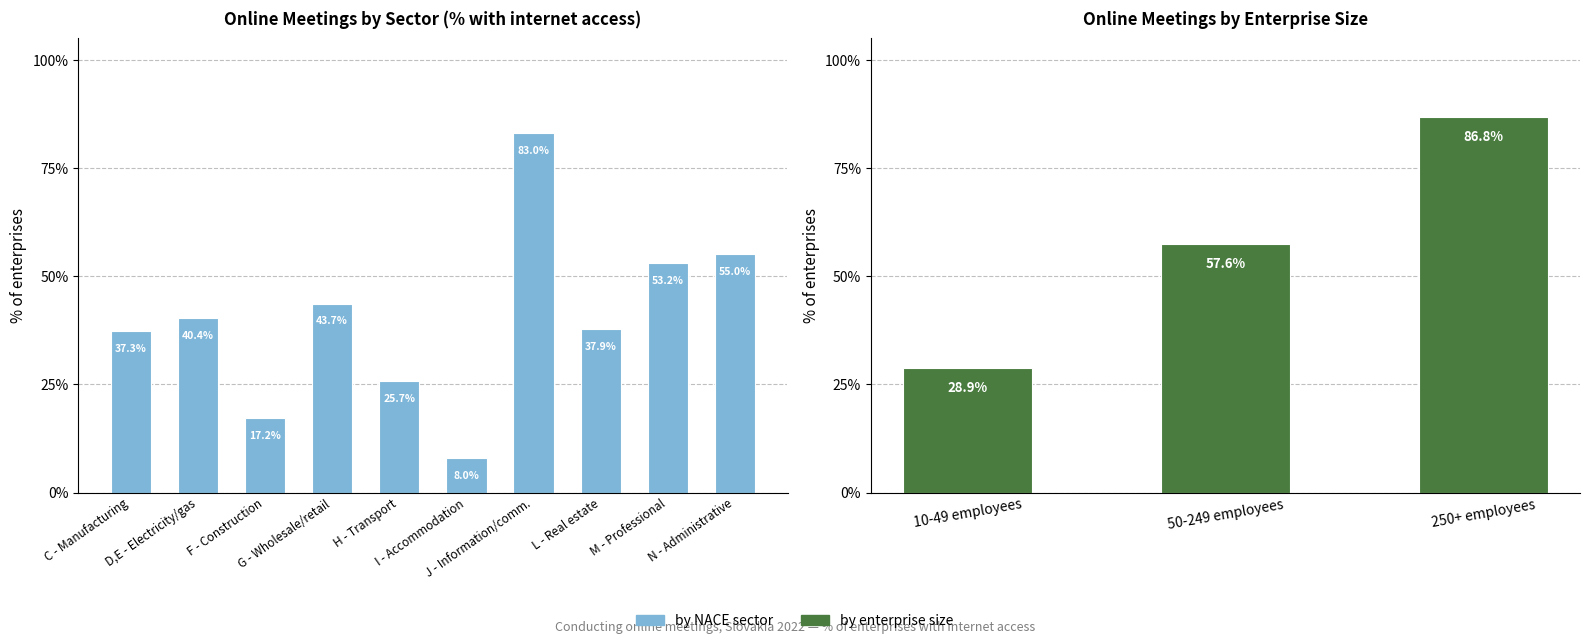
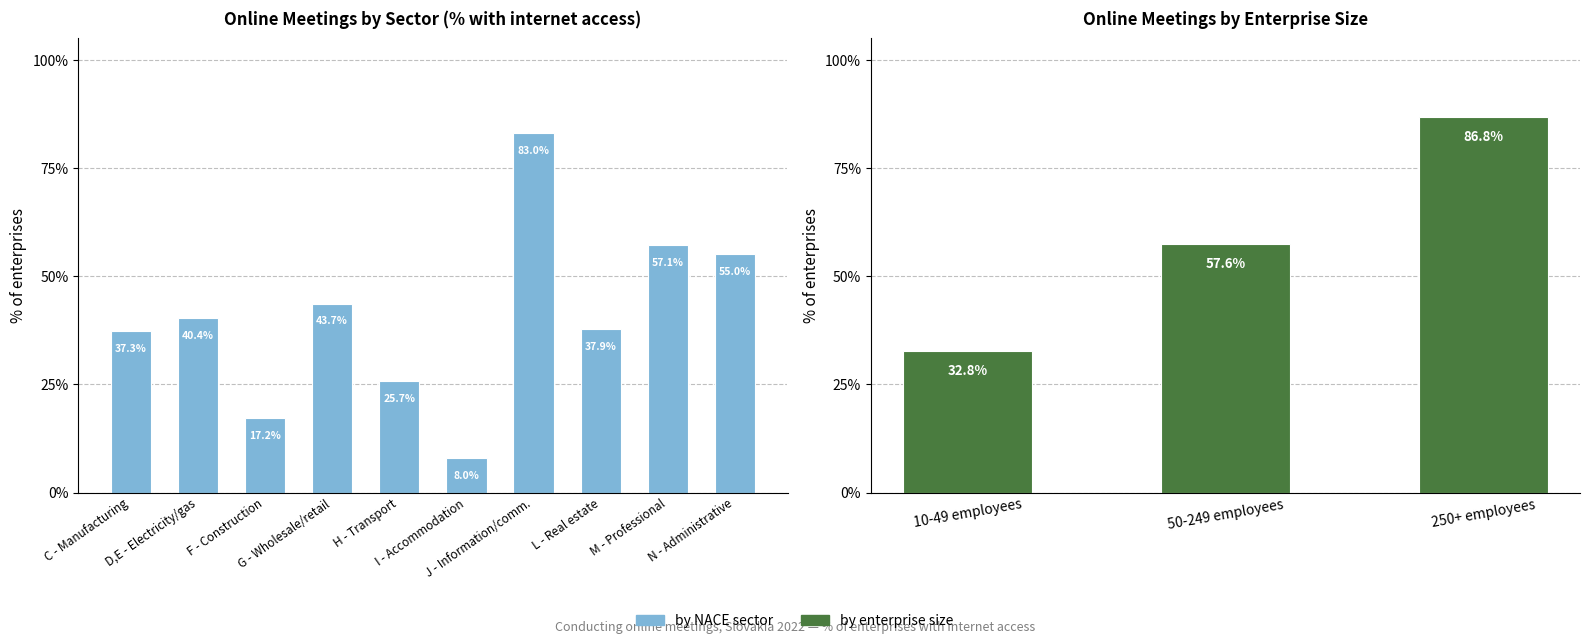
  {
    "Online Meetings by Sector (% with internet access)": {
      "C - Manufacturing": "37.3%",
      "D,E - Electricity/gas": "40.4%",
      "F - Construction": "17.2%",
      "G - Wholesale/retail": "43.7%",
      "H - Transport": "25.7%",
      "I - Accommodation": "8.0%",
      "J - Information/comm.": "83.0%",
      "L - Real estate": "37.9%",
-     "M - Professional": "53.2%",
+     "M - Professional": "57.1%",
      "N - Administrative": "55.0%"
    },
    "Online Meetings by Enterprise Size": {
-     "10-49 employees": "28.9%",
+     "10-49 employees": "32.8%",
      "50-249 employees": "57.6%",
      "250+ employees": "86.8%"
    }
  }
